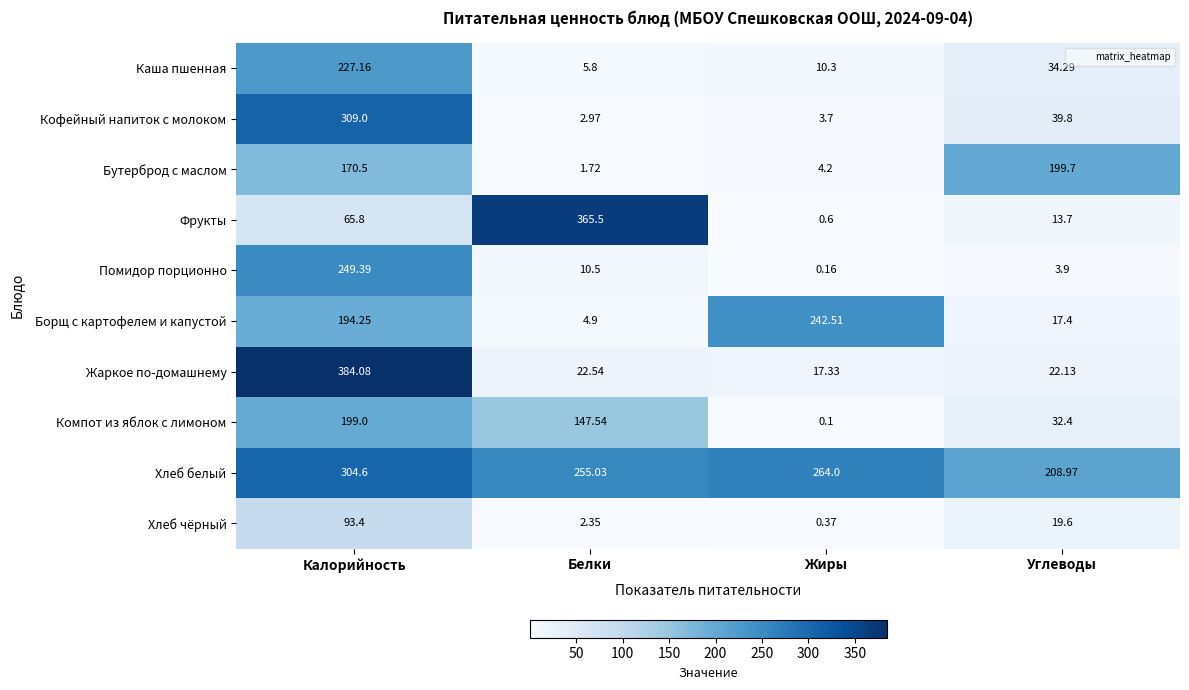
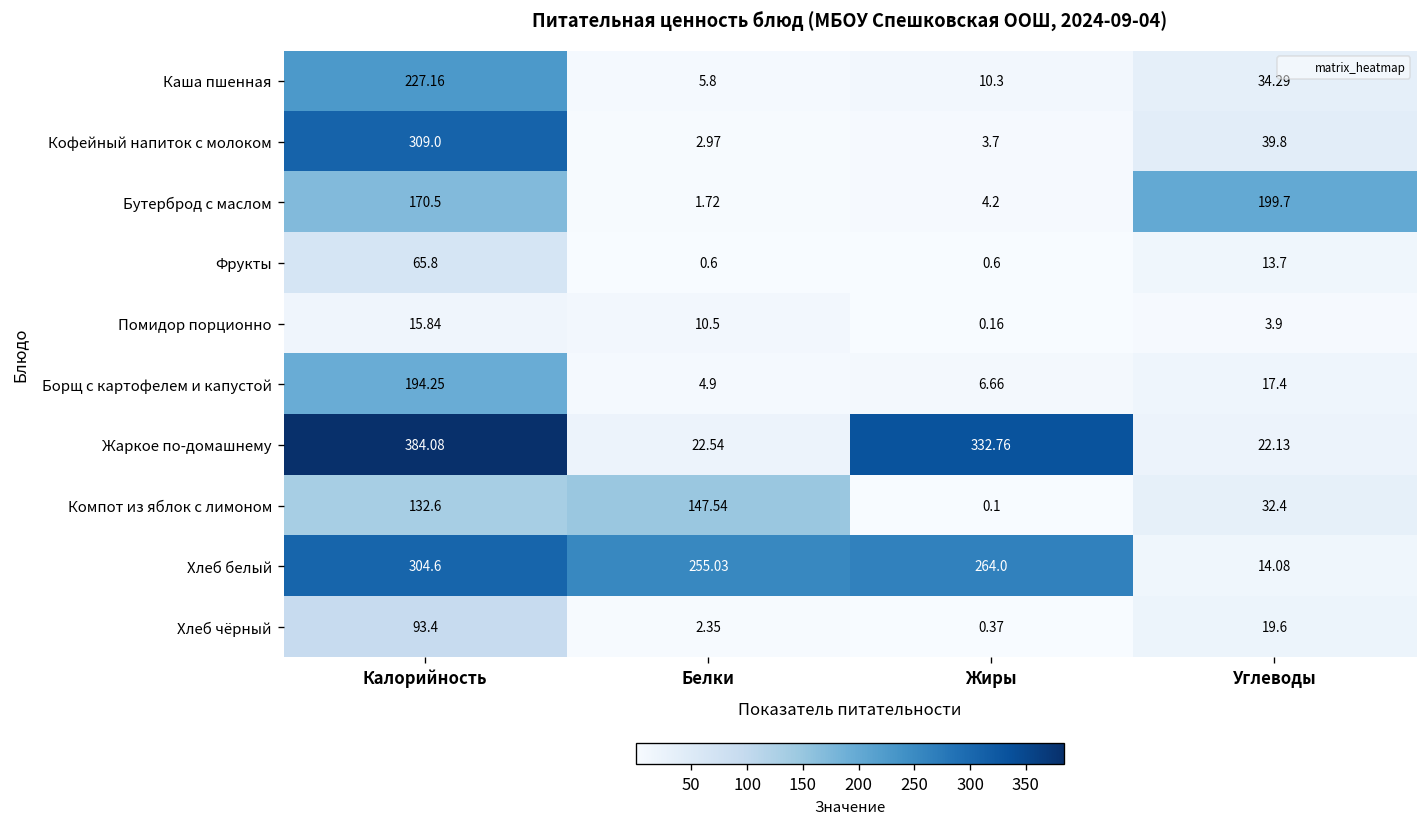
  {
    "Каша пшенная": {
      "Калорийность": 227.16,
      "Белки": 5.8,
      "Жиры": 10.3
    },
    "Кофейный напиток с молоком": {
      "Калорийность": 309.0,
      "Белки": 2.97,
      "Жиры": 3.7,
      "Углеводы": 39.8
    },
    "Бутерброд с маслом": {
      "Калорийность": 170.5,
      "Белки": 1.72,
      "Жиры": 4.2,
      "Углеводы": 199.7
    },
    "Фрукты": {
      "Калорийность": 65.8,
-     "Белки": 365.5,
+     "Белки": 0.6,
      "Жиры": 0.6,
      "Углеводы": 13.7
    },
    "Помидор порционно": {
-     "Калорийность": 249.39,
+     "Калорийность": 15.84,
      "Белки": 10.5,
      "Жиры": 0.16,
      "Углеводы": 3.9
    },
    "Борщ с картофелем и капустой": {
      "Калорийность": 194.25,
      "Белки": 4.9,
-     "Жиры": 242.51,
+     "Жиры": 6.66,
      "Углеводы": 17.4
    },
    "Жаркое по-домашнему": {
      "Калорийность": 384.08,
      "Белки": 22.54,
-     "Жиры": 17.33,
+     "Жиры": 332.76,
      "Углеводы": 22.13
    },
    "Компот из яблок с лимоном": {
-     "Калорийность": 199.0,
+     "Калорийность": 132.6,
      "Белки": 147.54,
      "Жиры": 0.1,
      "Углеводы": 32.4
    },
    "Хлеб белый": {
      "Калорийность": 304.6,
      "Белки": 255.03,
      "Жиры": 264.0,
-     "Углеводы": 208.97
+     "Углеводы": 14.08
    },
    "Хлеб чёрный": {
      "Калорийность": 93.4,
      "Белки": 2.35,
      "Жиры": 0.37,
      "Углеводы": 19.6
    }
  }
